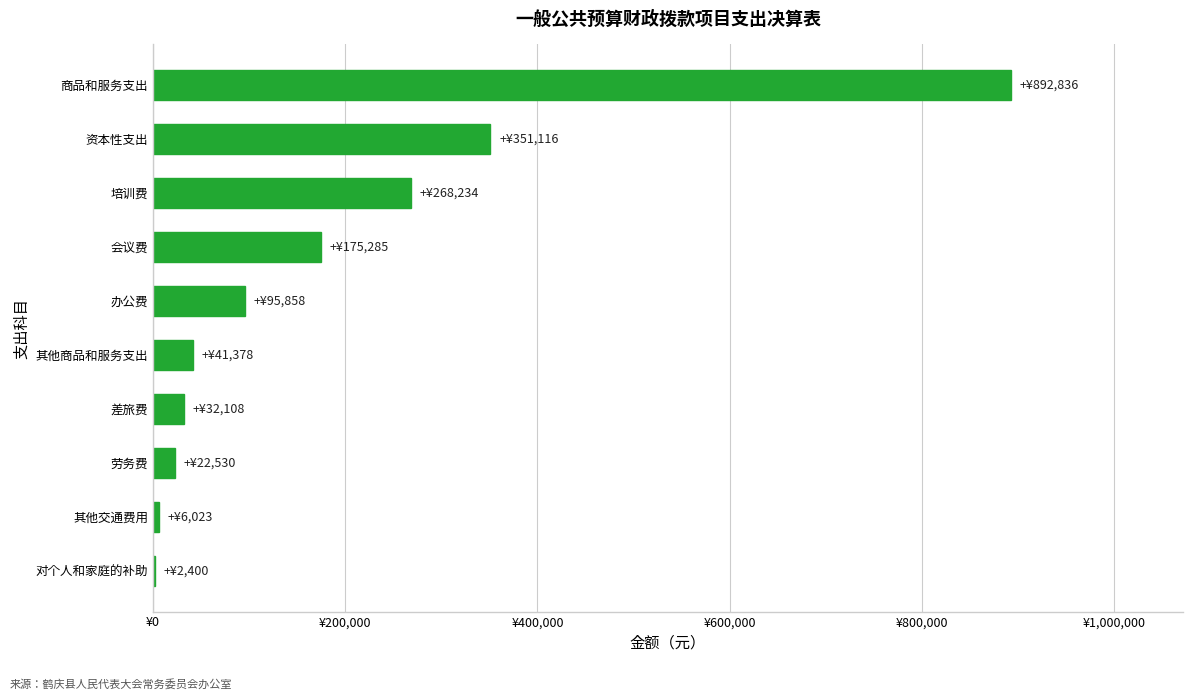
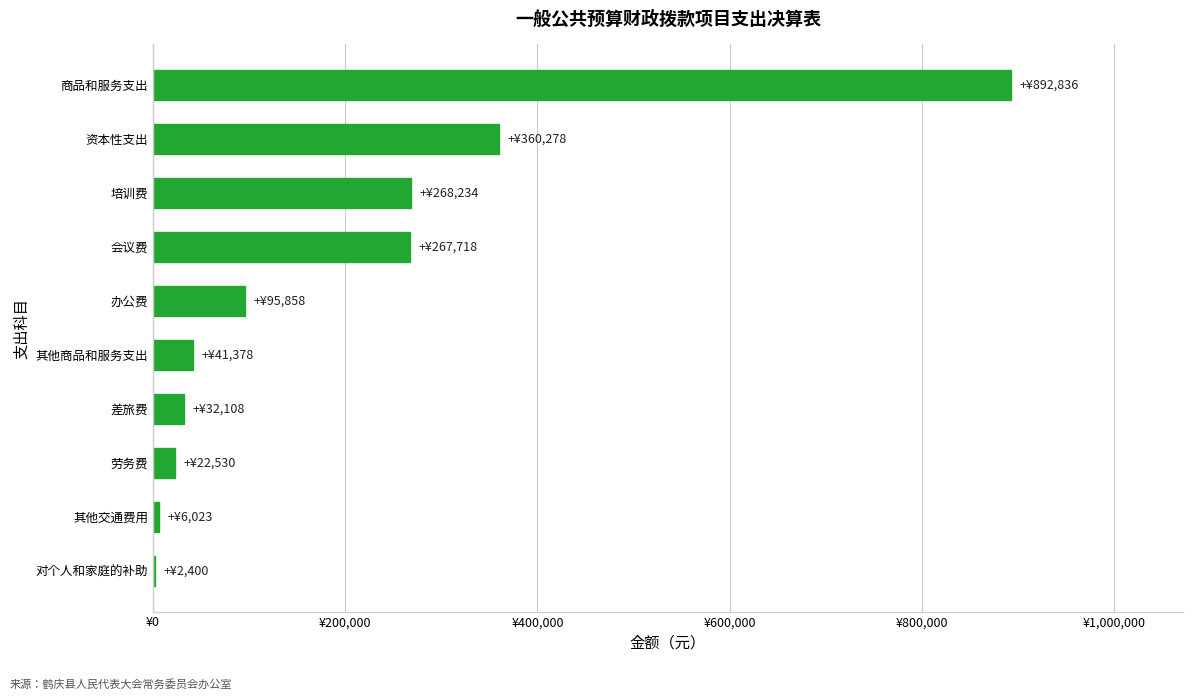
  {
    "商品和服务支出": "+¥892,836",
-   "资本性支出": "+¥351,116",
+   "资本性支出": "+¥360,278",
    "培训费": "+¥268,234",
-   "会议费": "+¥175,285",
+   "会议费": "+¥267,718",
    "办公费": "+¥95,858",
    "其他商品和服务支出": "+¥41,378",
    "差旅费": "+¥32,108",
    "劳务费": "+¥22,530",
    "其他交通费用": "+¥6,023",
    "对个人和家庭的补助": "+¥2,400"
  }
